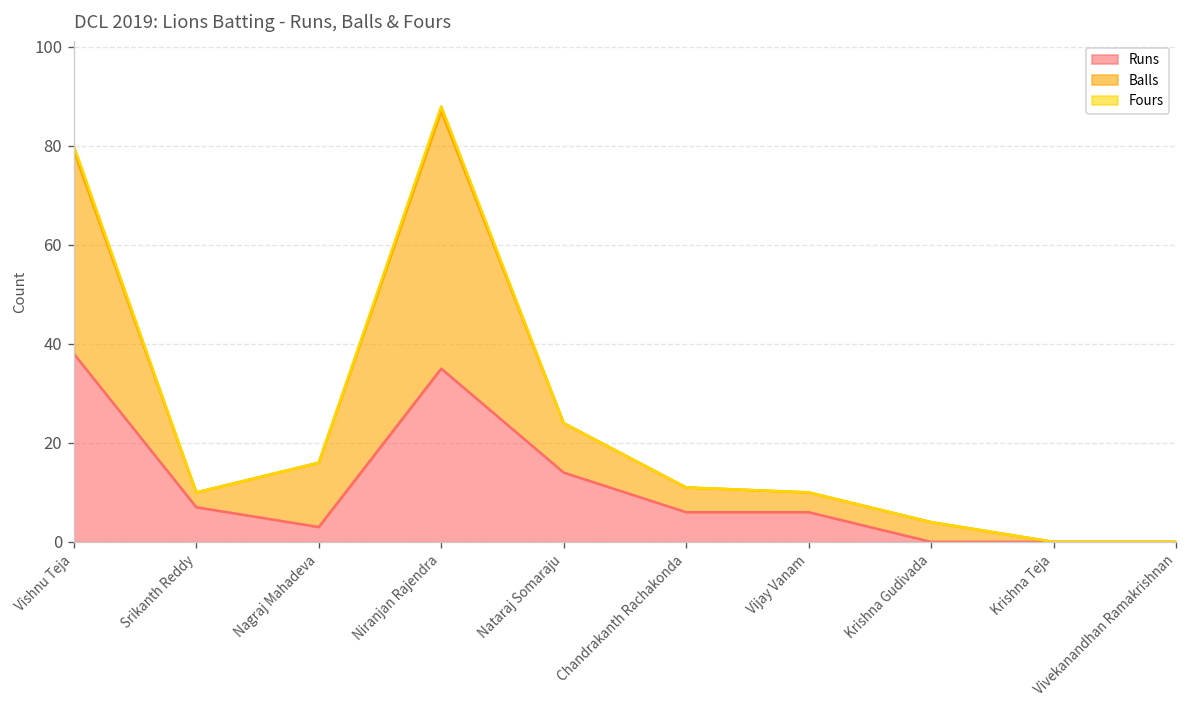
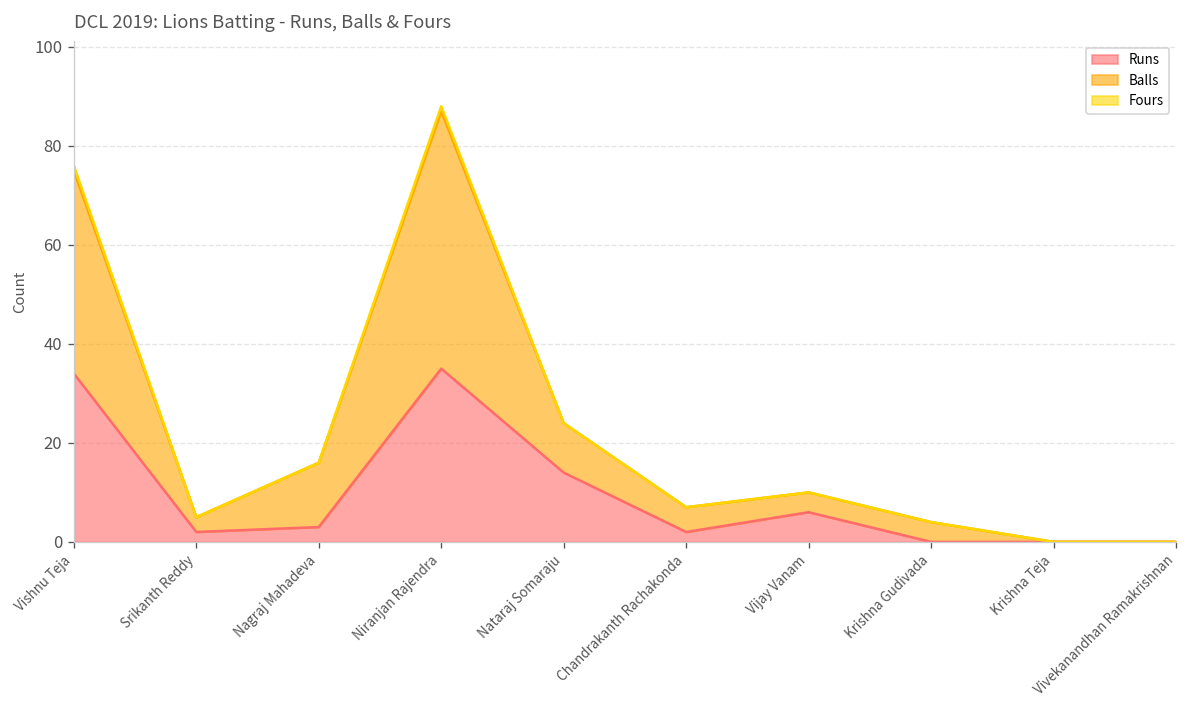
  {
    "Runs": {
-     "Vishnu Teja": 38,
-     "Srikanth Reddy": 7,
+     "Vishnu Teja": 34,
+     "Srikanth Reddy": 2,
      "Nagraj Mahadeva": 3,
      "Niranjan Rajendra": 35,
      "Nataraj Somaraju": 14,
-     "Chandrakanth Rachakonda": 6,
+     "Chandrakanth Rachakonda": 2,
      "Vijay Vanam": 6,
      "Krishna Gudivada": 0
    }
  }
